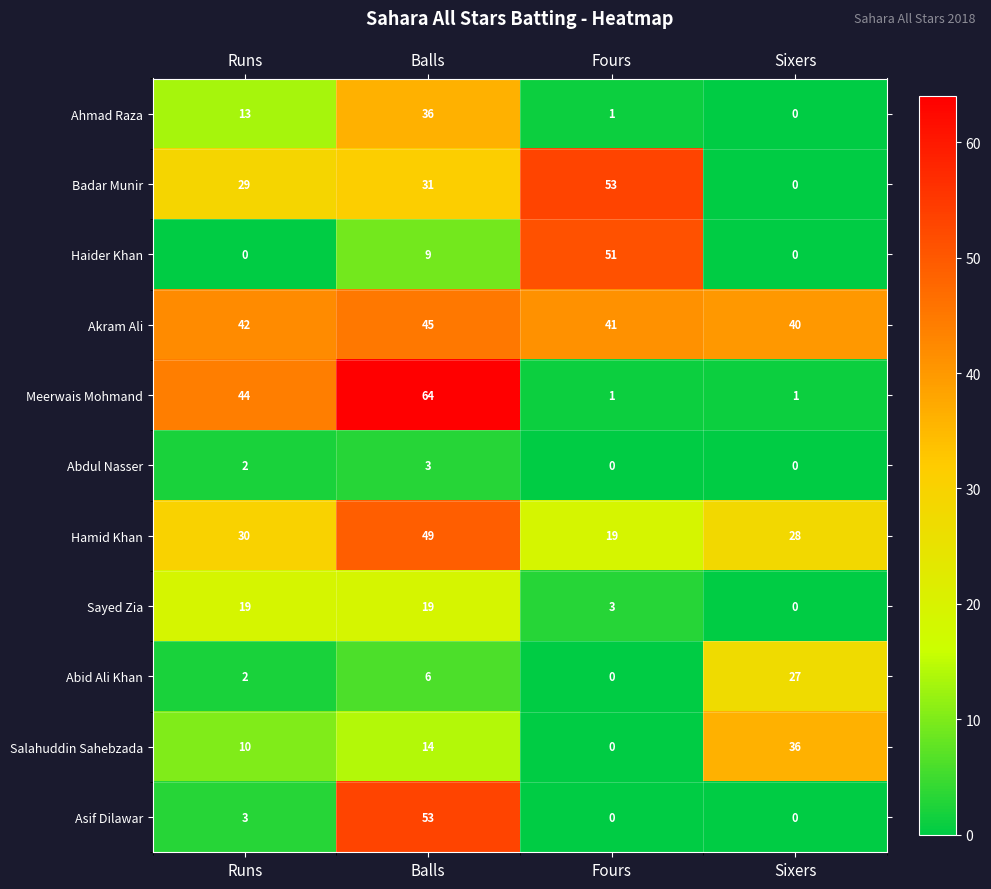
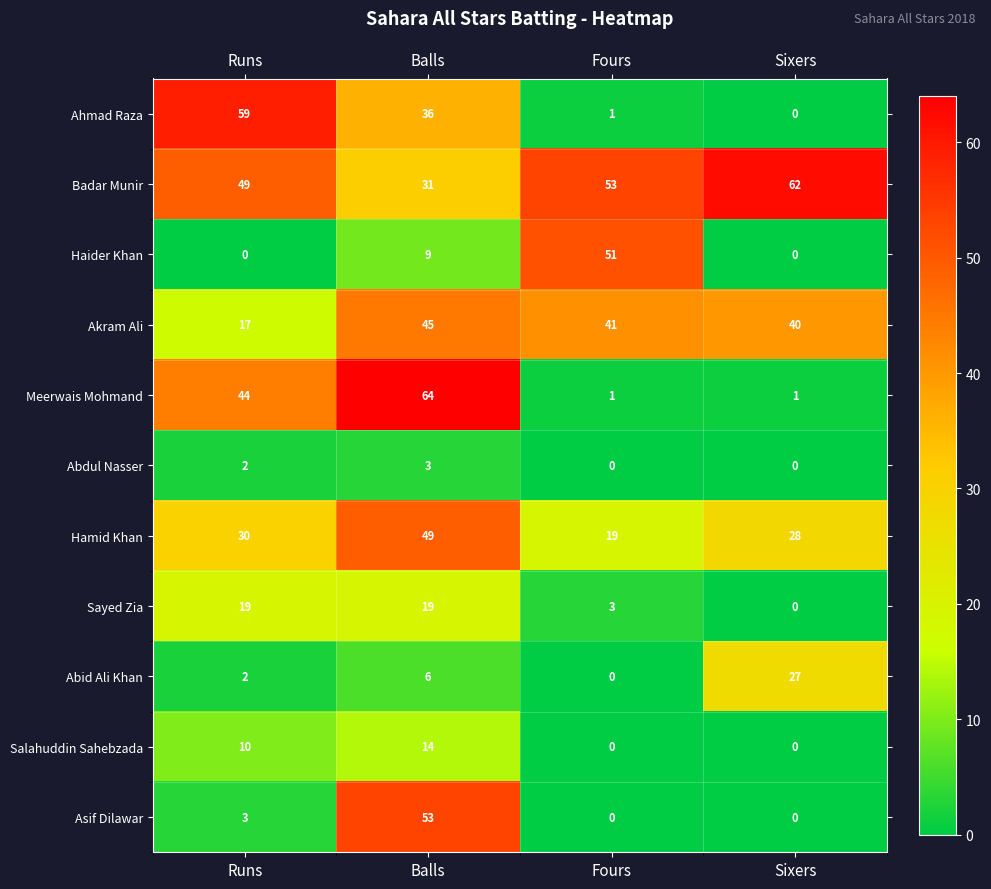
  {
    "Ahmad Raza": {
-     "Runs": 13,
+     "Runs": 59,
      "Balls": 36,
      "Fours": 1,
      "Sixers": 0
    },
    "Badar Munir": {
-     "Runs": 29,
+     "Runs": 49,
      "Balls": 31,
      "Fours": 53,
-     "Sixers": 0
+     "Sixers": 62
    },
    "Haider Khan": {
      "Runs": 0,
      "Balls": 9,
      "Fours": 51,
      "Sixers": 0
    },
    "Akram Ali": {
-     "Runs": 42,
+     "Runs": 17,
      "Balls": 45,
      "Fours": 41,
      "Sixers": 40
    },
    "Meerwais Mohmand": {
      "Runs": 44,
      "Balls": 64,
      "Fours": 1,
      "Sixers": 1
    },
    "Abdul Nasser": {
      "Runs": 2,
      "Balls": 3,
      "Fours": 0,
      "Sixers": 0
    },
    "Hamid Khan": {
      "Runs": 30,
      "Balls": 49,
      "Fours": 19,
      "Sixers": 28
    },
    "Sayed Zia": {
      "Runs": 19,
      "Balls": 19,
      "Fours": 3,
      "Sixers": 0
    },
    "Abid Ali Khan": {
      "Runs": 2,
      "Balls": 6,
      "Fours": 0,
      "Sixers": 27
    },
    "Salahuddin Sahebzada": {
      "Runs": 10,
      "Balls": 14,
      "Fours": 0,
-     "Sixers": 36
+     "Sixers": 0
    },
    "Asif Dilawar": {
      "Runs": 3,
      "Balls": 53,
      "Fours": 0,
      "Sixers": 0
    }
  }
